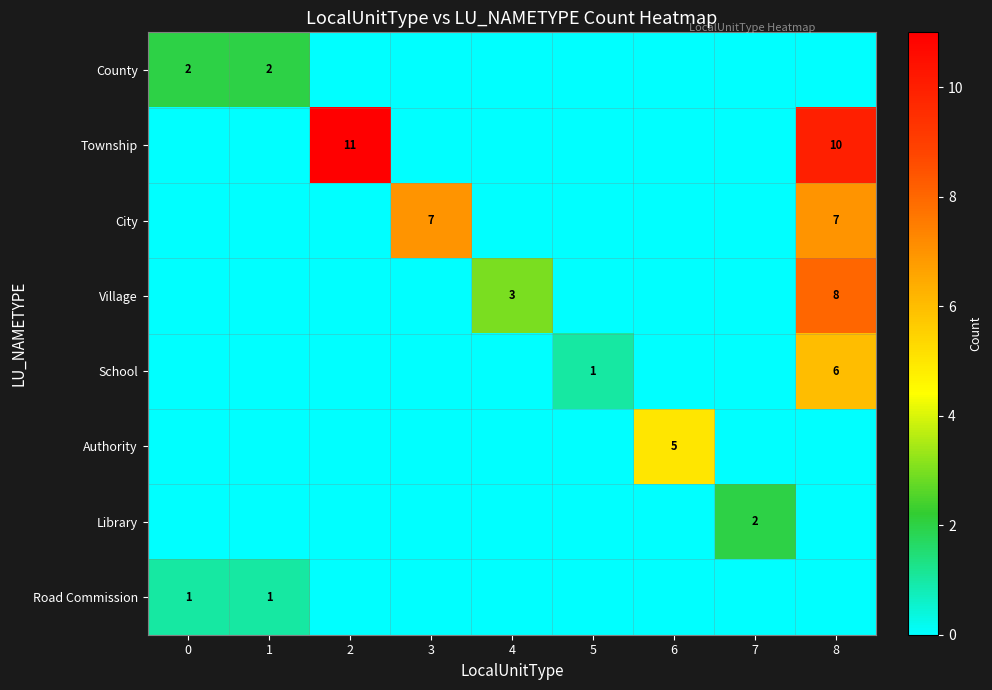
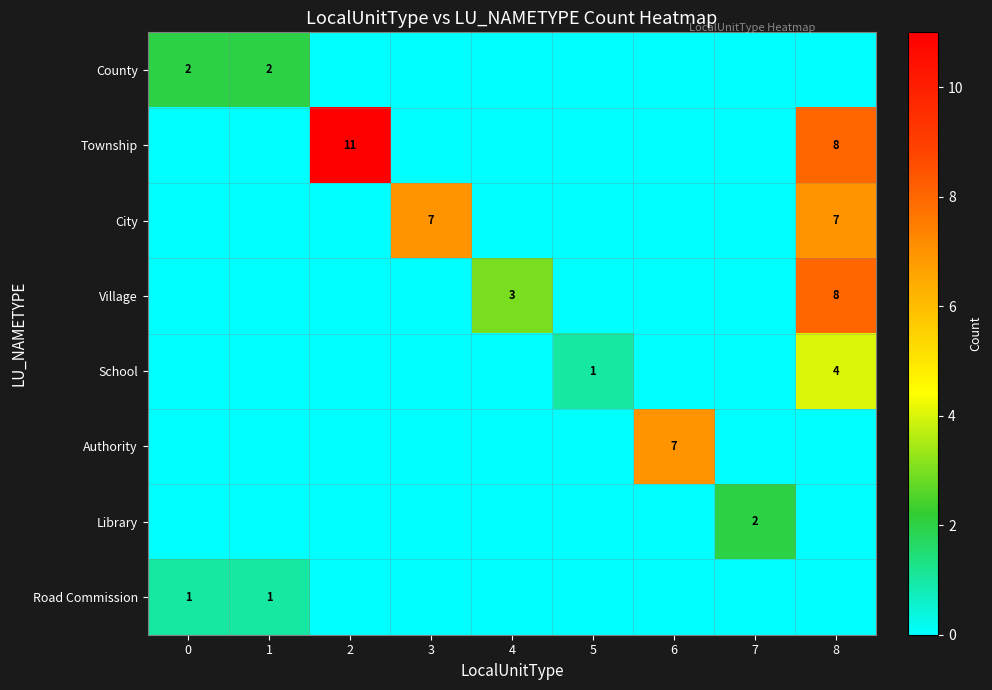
  {
    "County": {
      "0": 2,
      "1": 2
    },
    "Township": {
      "2": 11,
-     "8": 10
+     "8": 8
    },
    "City": {
      "3": 7,
      "8": 7
    },
    "Village": {
      "4": 3,
      "8": 8
    },
    "School": {
      "5": 1,
-     "8": 6
+     "8": 4
    },
    "Authority": {
-     "6": 5
+     "6": 7
    },
    "Library": {
      "7": 2
    },
    "Road Commission": {
      "0": 1,
      "1": 1
    }
  }
